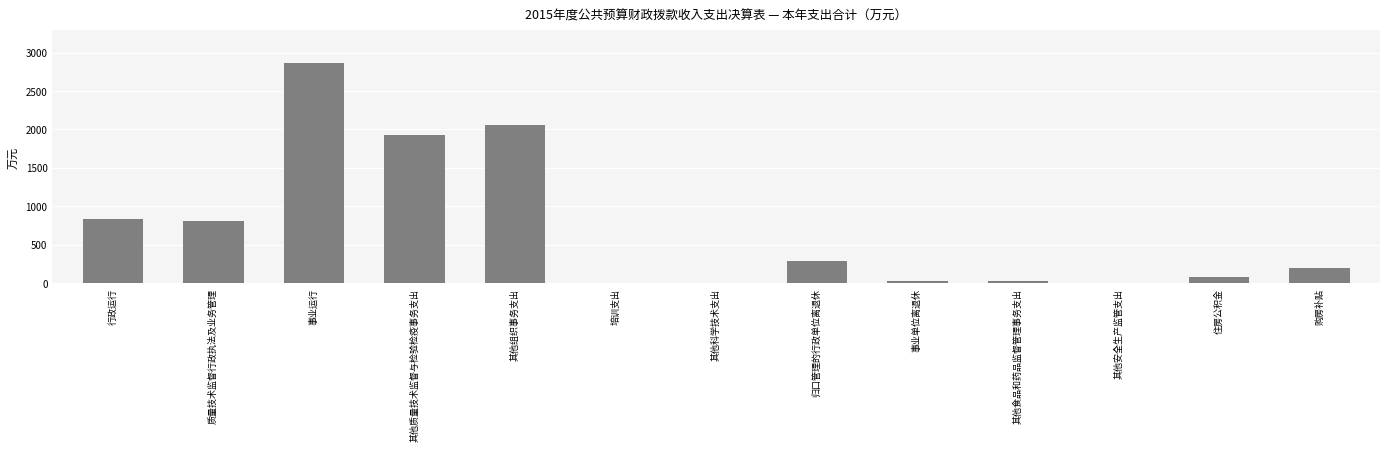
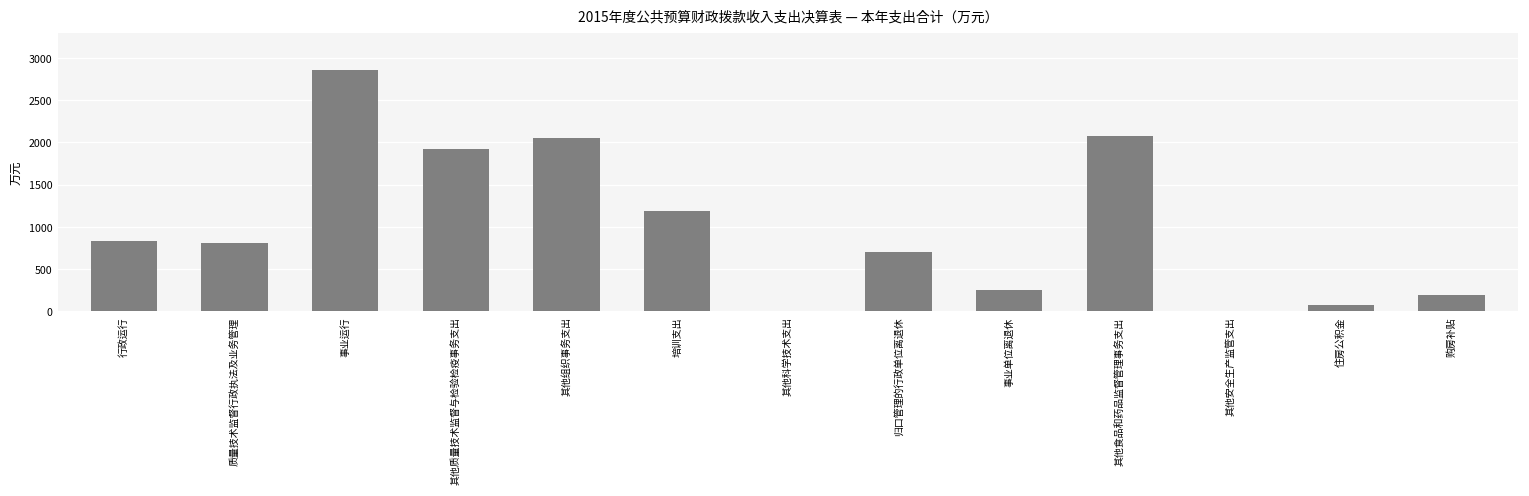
  {
    "行政运行": 800,
    "质量技术监督行政执法及业务管理": 800,
    "事业运行": 2900,
    "其他质量技术监督与检验检疫事务支出": 1900,
    "其他组织事务支出": 2100,
-   "培训支出": 0,
+   "培训支出": 1200,
    "其他科学技术支出": 0,
-   "归口管理的行政单位离退休": 300,
-   "事业单位离退休": 0,
-   "其他食品和药品监督管理事务支出": 0,
+   "归口管理的行政单位离退休": 700,
+   "事业单位离退休": 200,
+   "其他食品和药品监督管理事务支出": 2100,
    "住房公积金": 100,
    "购房补贴": 200
  }
